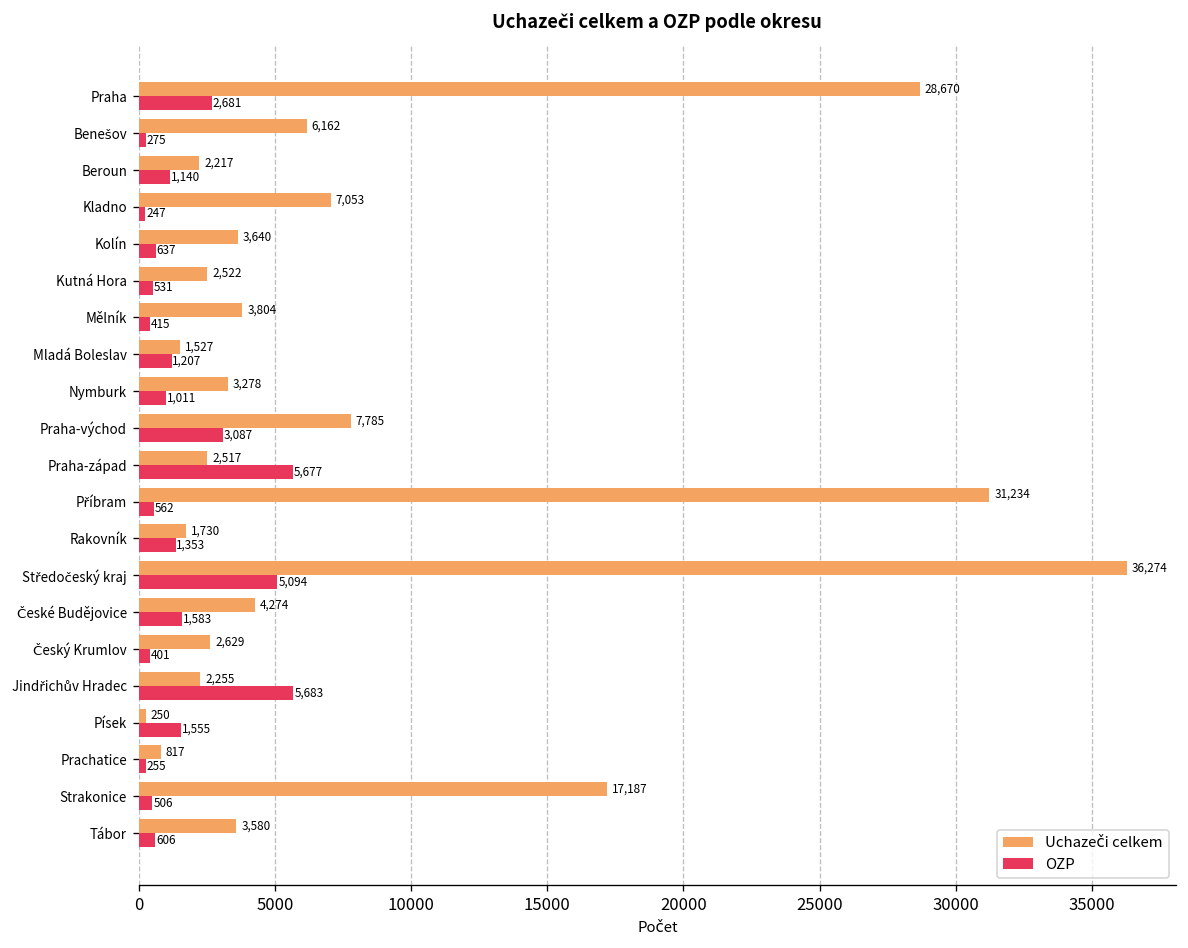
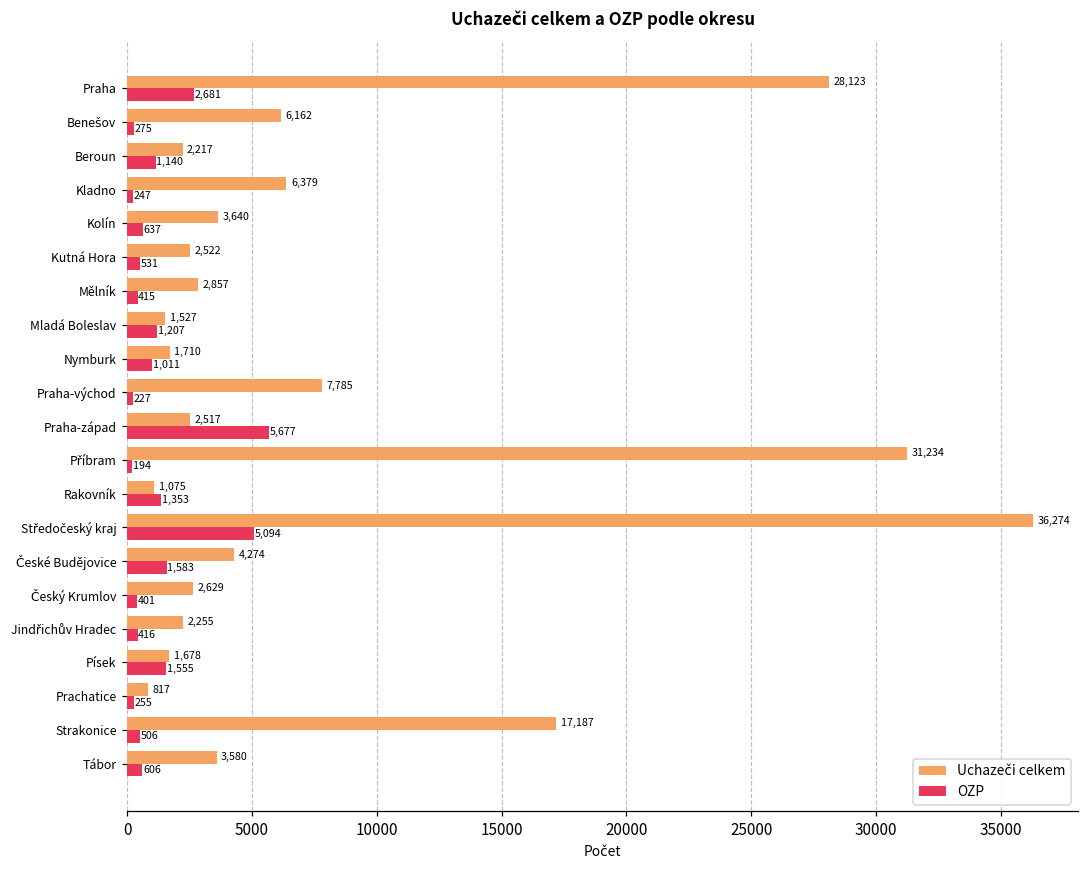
  {
    "Uchazeči celkem": {
-     "Praha": "28,670",
+     "Praha": "28,123",
      "Benešov": "6,162",
      "Beroun": "2,217",
-     "Kladno": "7,053",
+     "Kladno": "6,379",
      "Kolín": "3,640",
      "Kutná Hora": "2,522",
-     "Mělník": "3,804",
+     "Mělník": "2,857",
      "Mladá Boleslav": "1,527",
-     "Nymburk": "3,278",
+     "Nymburk": "1,710",
      "Praha-východ": "7,785",
      "Praha-západ": "2,517",
      "Příbram": "31,234",
-     "Rakovník": "1,730",
+     "Rakovník": "1,075",
      "Středočeský kraj": "36,274",
      "České Budějovice": "4,274",
      "Český Krumlov": "2,629",
      "Jindřichův Hradec": "2,255",
-     "Písek": "250",
+     "Písek": "1,678",
      "Prachatice": "817",
      "Strakonice": "17,187",
      "Tábor": "3,580"
    },
    "OZP": {
      "Praha": "2,681",
      "Benešov": "275",
      "Beroun": "1,140",
      "Kladno": "247",
      "Kolín": "637",
      "Kutná Hora": "531",
      "Mělník": "415",
      "Mladá Boleslav": "1,207",
      "Nymburk": "1,011",
-     "Praha-východ": "3,087",
+     "Praha-východ": "227",
      "Praha-západ": "5,677",
-     "Příbram": "562",
+     "Příbram": "194",
      "Rakovník": "1,353",
      "Středočeský kraj": "5,094",
      "České Budějovice": "1,583",
      "Český Krumlov": "401",
-     "Jindřichův Hradec": "5,683",
+     "Jindřichův Hradec": "416",
      "Písek": "1,555",
      "Prachatice": "255",
      "Strakonice": "506",
      "Tábor": "606"
    }
  }
